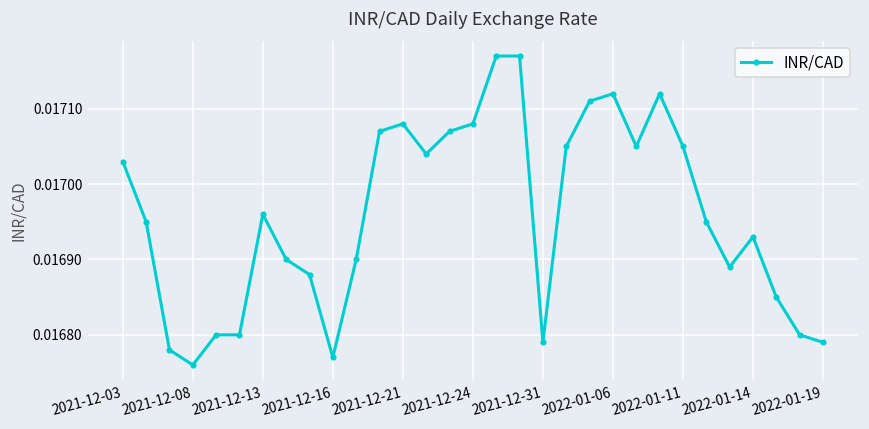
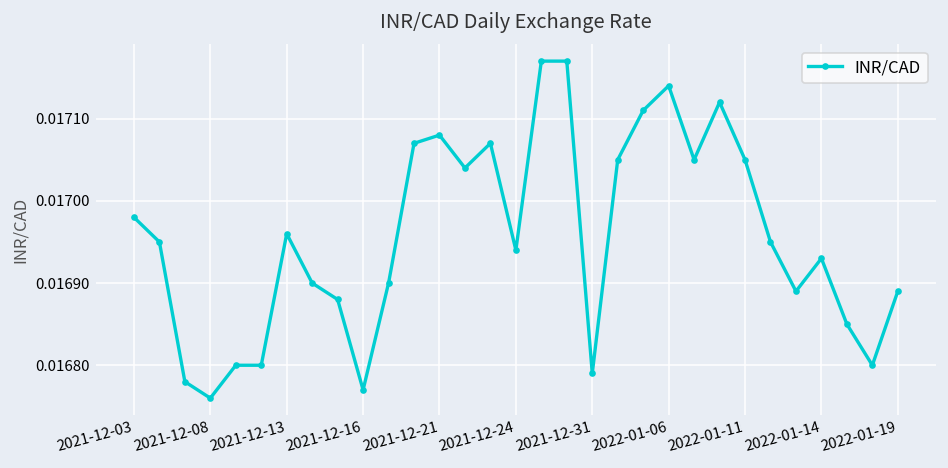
  {
-   "2021-12-03": 0.01703,
+   "2021-12-03": 0.01698,
    "2021-12-08": 0.01676,
    "2021-12-13": 0.01696,
    "2021-12-16": 0.01677,
    "2021-12-21": 0.01708,
-   "2021-12-24": 0.01708,
+   "2021-12-24": 0.01694,
    "2021-12-31": 0.01679,
-   "2022-01-06": 0.01712,
+   "2022-01-06": 0.01714,
    "2022-01-11": 0.01705,
    "2022-01-14": 0.01693,
-   "2022-01-19": 0.01679
+   "2022-01-19": 0.01689
  }
